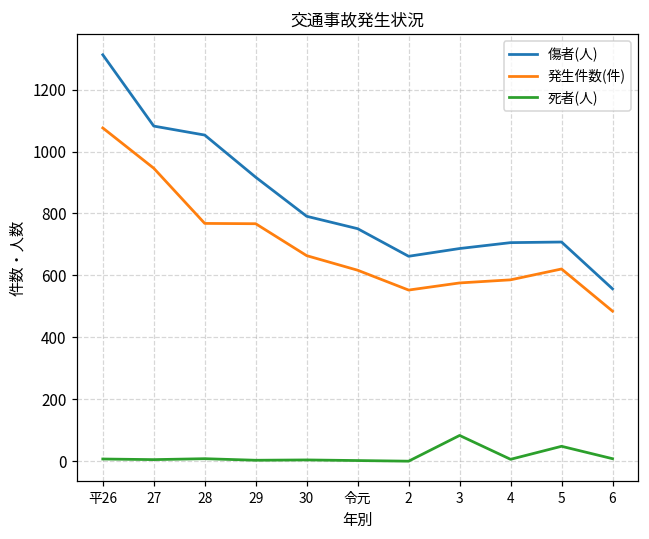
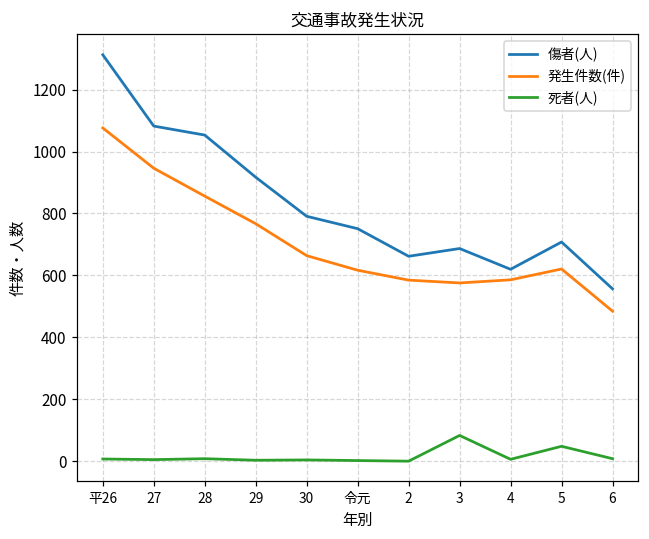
  {
    "傷者(人)": {
      "平26": 1310,
      "27": 1080,
      "28": 1050,
      "29": 920,
      "30": 790,
      "令元": 750,
      "2": 660,
      "3": 690,
-     "4": 710,
+     "4": 620,
      "5": 710,
      "6": 560
    },
    "発生件数(件)": {
      "平26": 1080,
      "27": 950,
-     "28": 770,
+     "28": 860,
      "29": 770,
      "30": 660,
      "令元": 620,
-     "2": 550,
+     "2": 590,
      "3": 580,
      "4": 590,
      "5": 620,
      "6": 490
    },
    "死者(人)": {
      "平26": 10,
      "27": 10,
      "28": 10,
      "29": 0,
      "30": 10,
      "令元": 0,
      "2": 0,
      "3": 80,
      "4": 10,
      "5": 50,
      "6": 10
    }
  }
